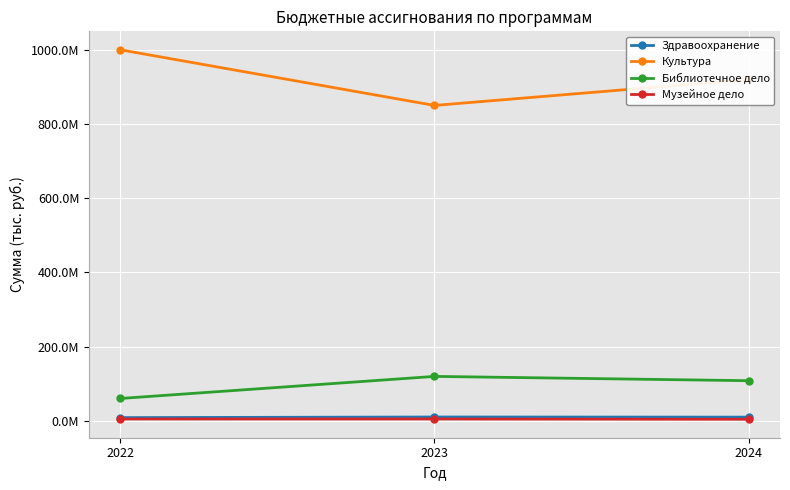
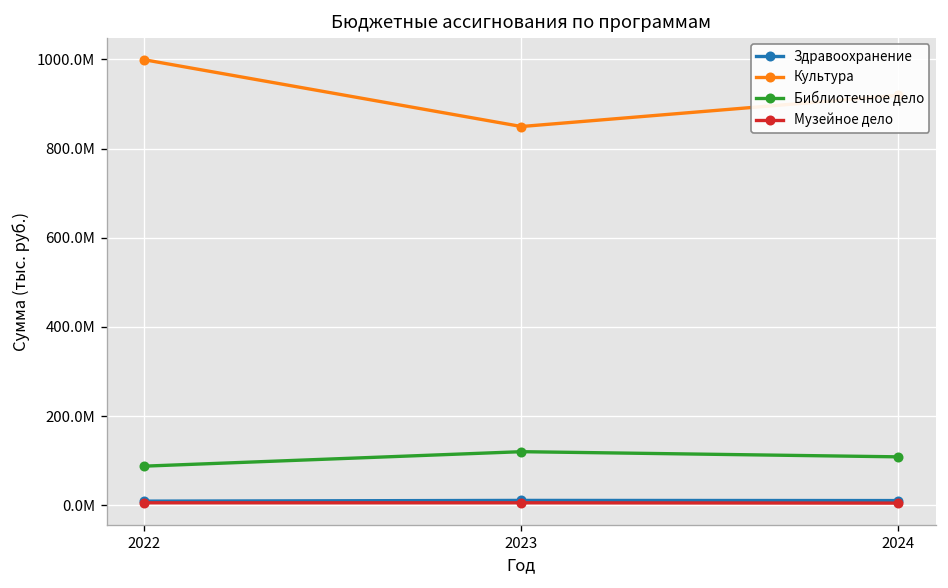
  {
    "Культура": {
      "2022": 1000000000,
      "2023": 850000000
    },
    "Библиотечное дело": {
-     "2022": 60000000,
+     "2022": 90000000,
      "2023": 120000000,
      "2024": 110000000
    }
  }
